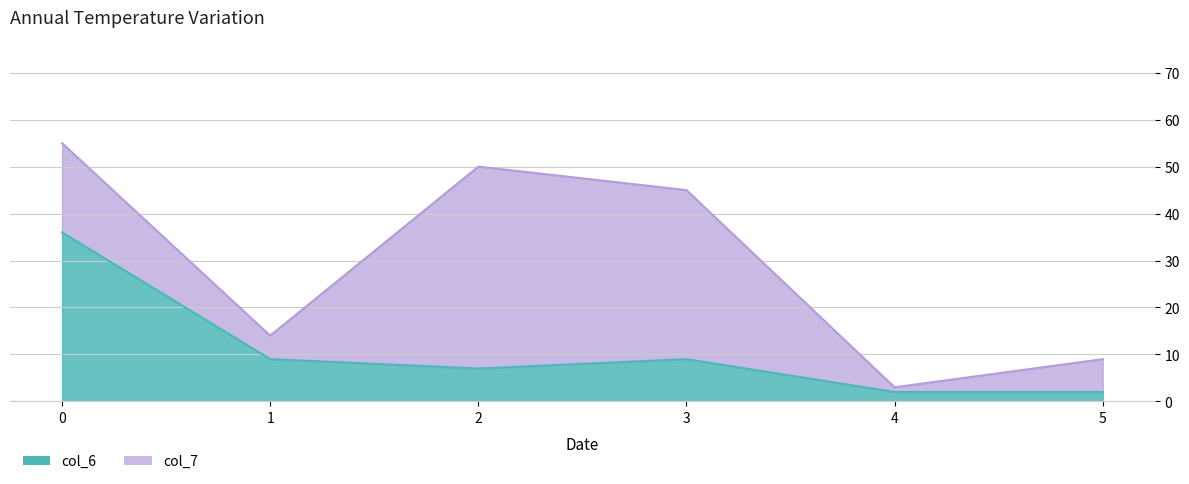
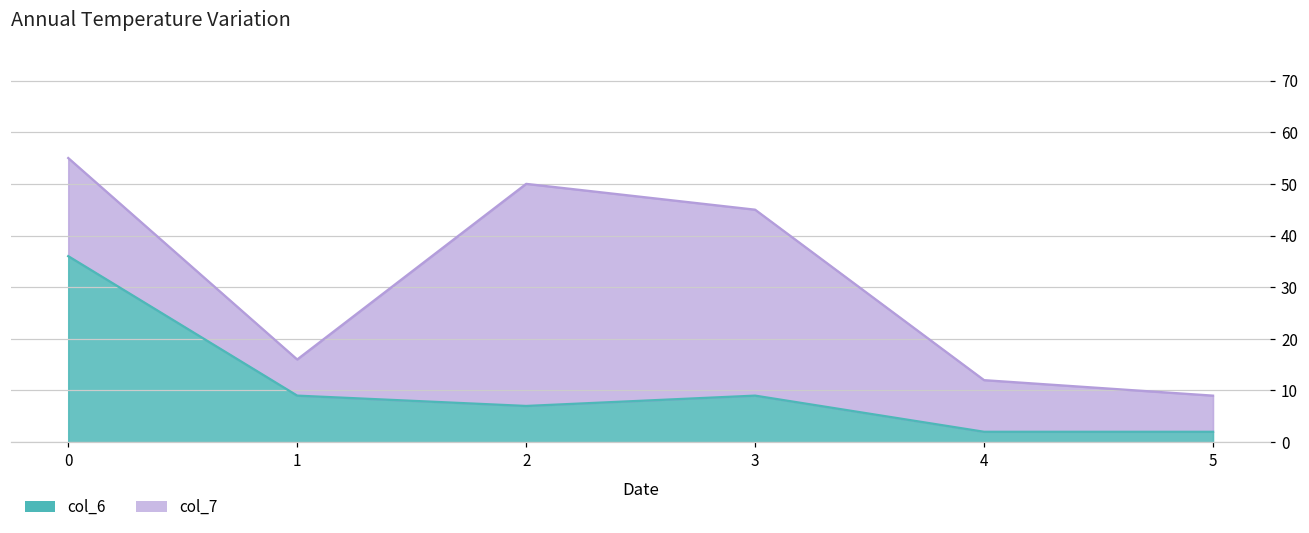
  {
    "col_6": {
      "0": 36,
      "1": 9,
      "2": 7,
      "3": 9,
      "4": 2,
      "5": 2
    },
    "col_7": {
      "0": 55,
-     "1": 14,
+     "1": 16,
      "2": 50,
      "3": 45,
-     "4": 3,
+     "4": 12,
      "5": 9
    }
  }
